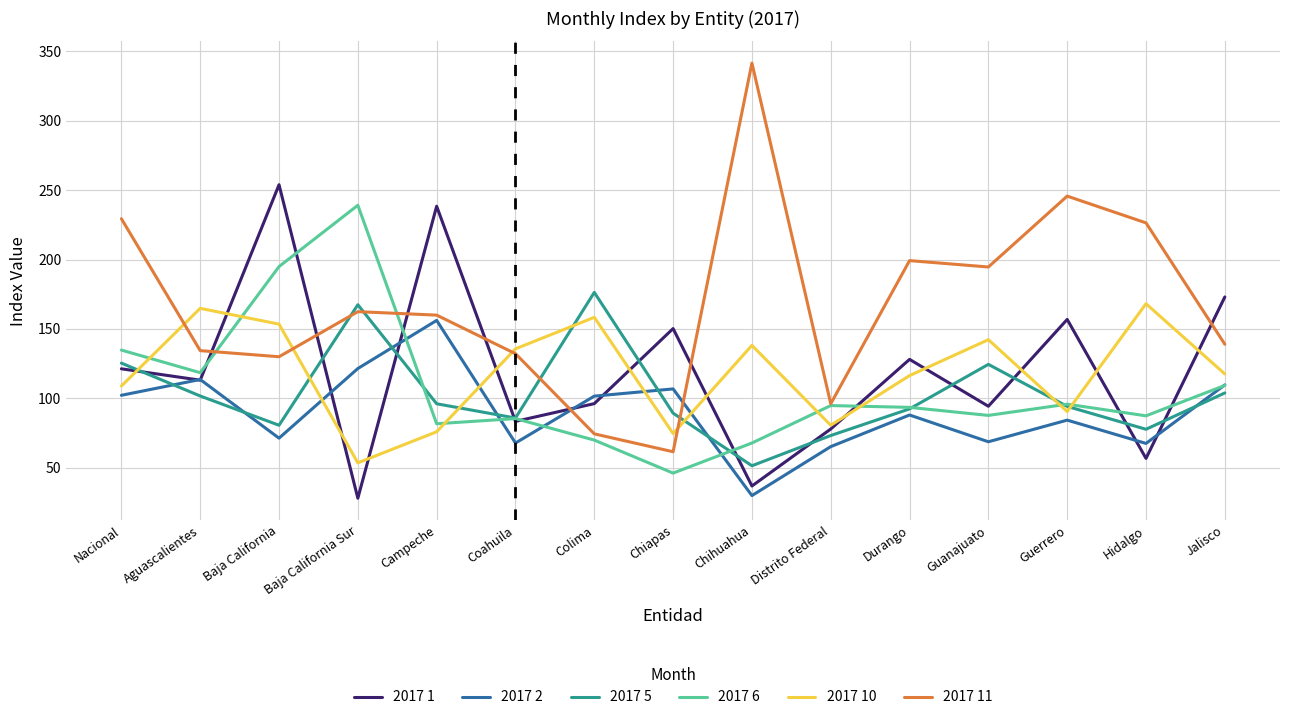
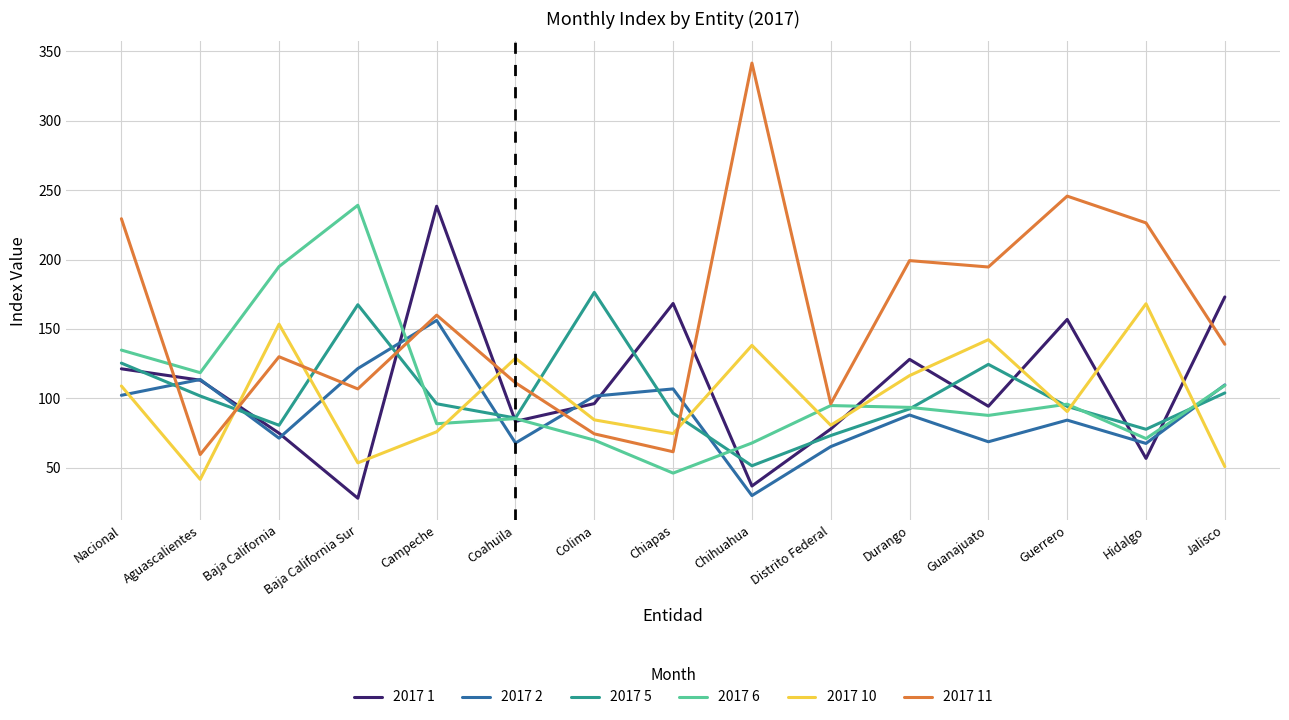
  {
    "2017 1": {
      "Nacional": 121,
-     "Baja California": 254,
+     "Baja California": 75,
      "Baja California Sur": 28,
      "Campeche": 238,
      "Coahuila": 83,
      "Colima": 96,
-     "Chiapas": 150,
+     "Chiapas": 168,
      "Chihuahua": 37,
      "Distrito Federal": 78,
      "Durango": 128,
      "Guanajuato": 94,
      "Guerrero": 157,
      "Hidalgo": 57,
      "Jalisco": 173
    },
    "2017 6": {
      "Nacional": 135,
      "Aguascalientes": 118,
      "Baja California": 195,
      "Baja California Sur": 239,
      "Campeche": 82,
      "Colima": 70,
      "Chiapas": 46,
      "Chihuahua": 68,
      "Guanajuato": 88,
-     "Hidalgo": 87
+     "Hidalgo": 71
    },
    "2017 10": {
      "Nacional": 109,
-     "Aguascalientes": 165,
+     "Aguascalientes": 42,
      "Baja California": 153,
      "Baja California Sur": 53,
      "Campeche": 76,
-     "Coahuila": 136,
-     "Colima": 158,
+     "Coahuila": 129,
+     "Colima": 84,
      "Chiapas": 75,
      "Chihuahua": 138,
      "Distrito Federal": 81,
      "Durango": 116,
      "Guanajuato": 142,
      "Guerrero": 90,
      "Hidalgo": 168,
-     "Jalisco": 118
+     "Jalisco": 51
    },
    "2017 11": {
      "Nacional": 229,
-     "Aguascalientes": 134,
+     "Aguascalientes": 59,
      "Baja California": 130,
-     "Baja California Sur": 162,
+     "Baja California Sur": 107,
      "Campeche": 160,
-     "Coahuila": 132,
+     "Coahuila": 111,
      "Colima": 74,
      "Chiapas": 61,
      "Chihuahua": 342,
      "Durango": 199,
      "Guanajuato": 195,
      "Guerrero": 246,
      "Hidalgo": 226,
      "Jalisco": 139
    }
  }
